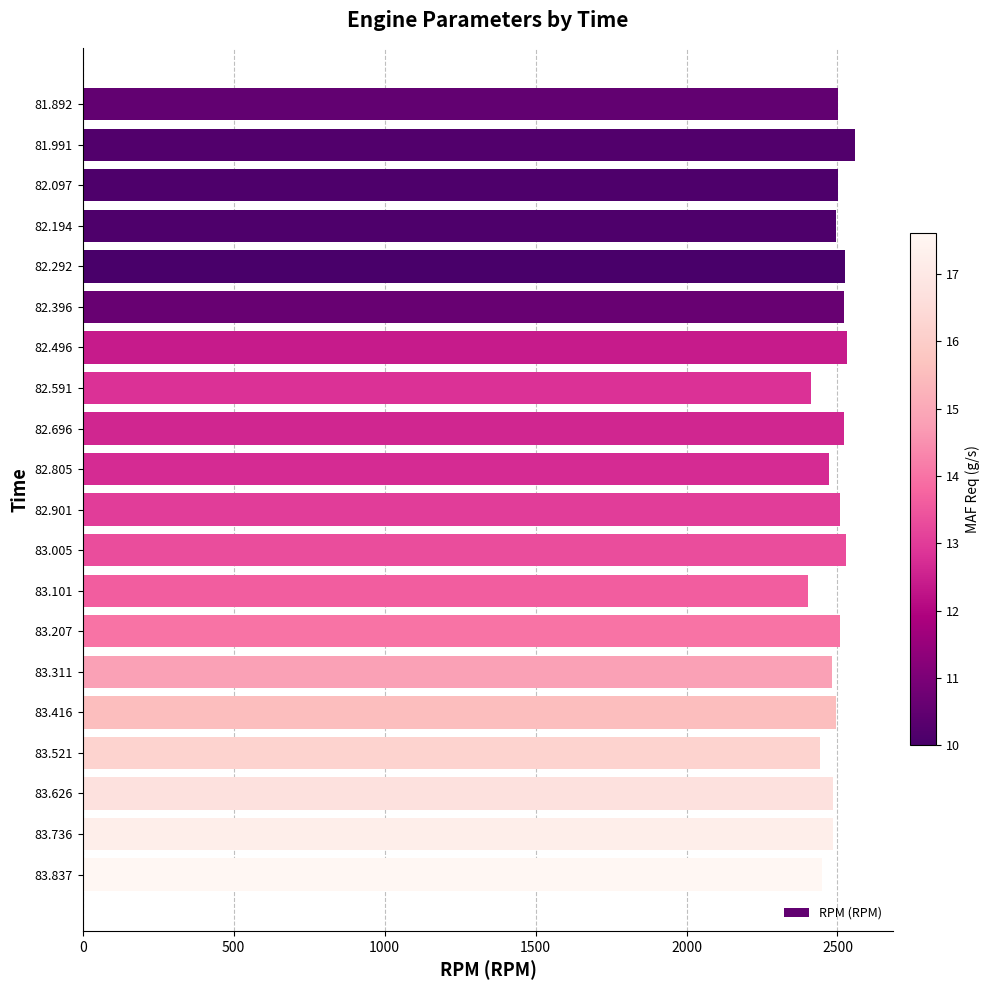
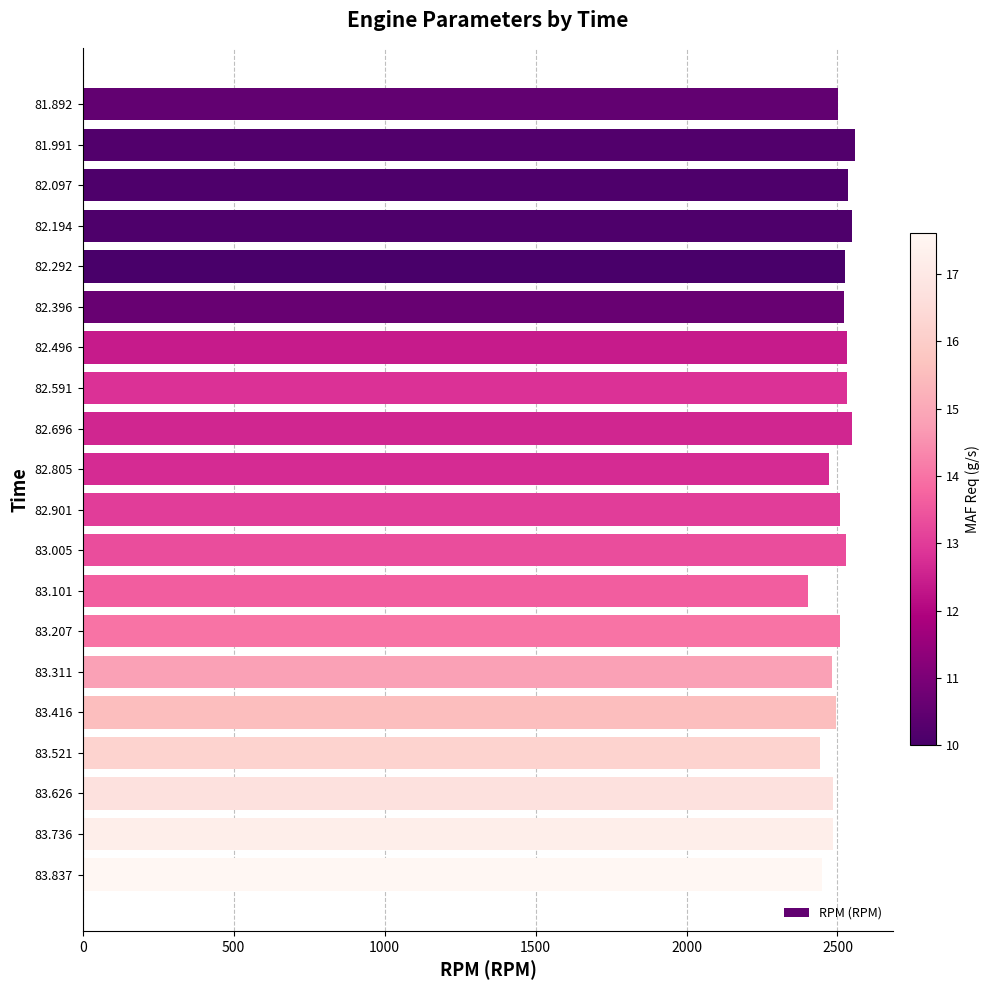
  {
    "81.892": 2500,
    "81.991": 2560,
-   "82.097": 2500,
-   "82.194": 2500,
+   "82.097": 2540,
+   "82.194": 2550,
    "82.292": 2530,
    "82.396": 2520,
    "82.496": 2530,
-   "82.591": 2410,
-   "82.696": 2520,
+   "82.591": 2530,
+   "82.696": 2550,
    "82.805": 2470,
    "82.901": 2510,
    "83.005": 2530,
    "83.101": 2400,
    "83.207": 2510,
    "83.311": 2480,
    "83.416": 2490,
    "83.521": 2440,
    "83.626": 2480,
    "83.736": 2480,
    "83.837": 2450
  }
